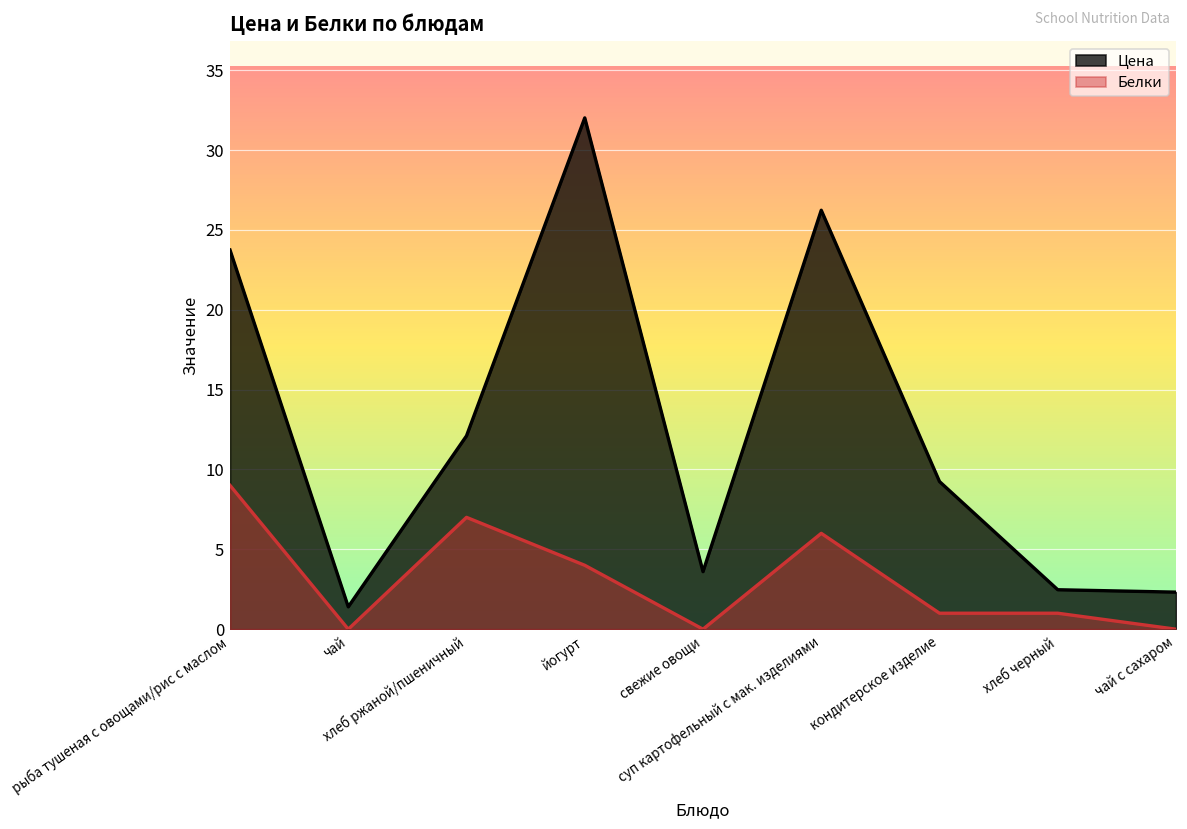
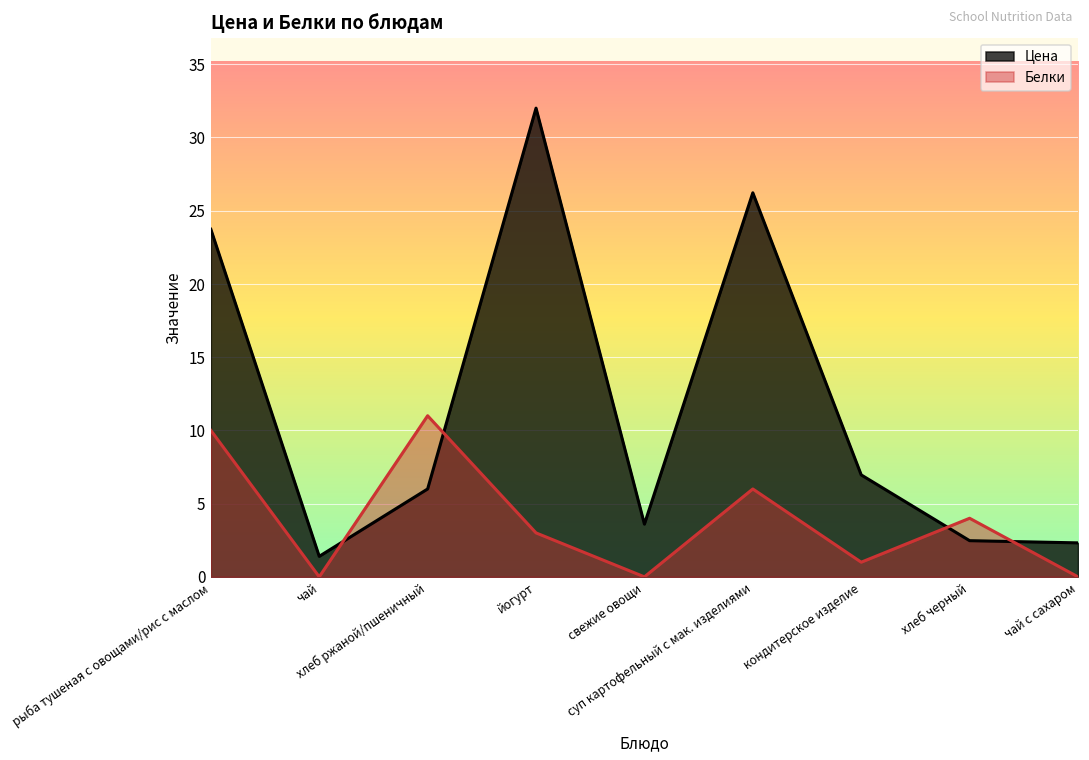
  {
    "Цена": {
      "рыба тушеная с овощами/рис с маслом": 23.7,
      "чай": 1.4,
-     "хлеб ржаной/пшеничный": 12.1,
+     "хлеб ржаной/пшеничный": 6.0,
      "йогурт": 32.0,
      "свежие овощи": 3.6,
      "суп картофельный с мак. изделиями": 26.2,
-     "кондитерское изделие": 9.2,
+     "кондитерское изделие": 7.0,
      "хлеб черный": 2.5,
      "чай с сахаром": 2.3
    },
    "Белки": {
-     "рыба тушеная с овощами/рис с маслом": 9,
+     "рыба тушеная с овощами/рис с маслом": 10,
      "чай": 0,
-     "хлеб ржаной/пшеничный": 7,
-     "йогурт": 4,
+     "хлеб ржаной/пшеничный": 11,
+     "йогурт": 3,
      "свежие овощи": 0,
      "суп картофельный с мак. изделиями": 6,
      "кондитерское изделие": 1,
-     "хлеб черный": 1,
+     "хлеб черный": 4,
      "чай с сахаром": 0
    }
  }
